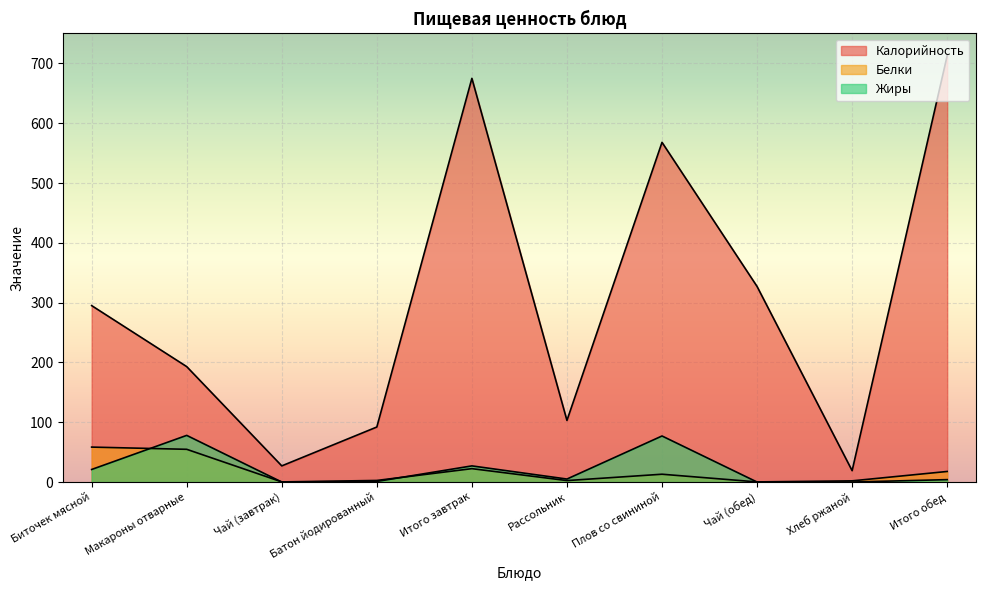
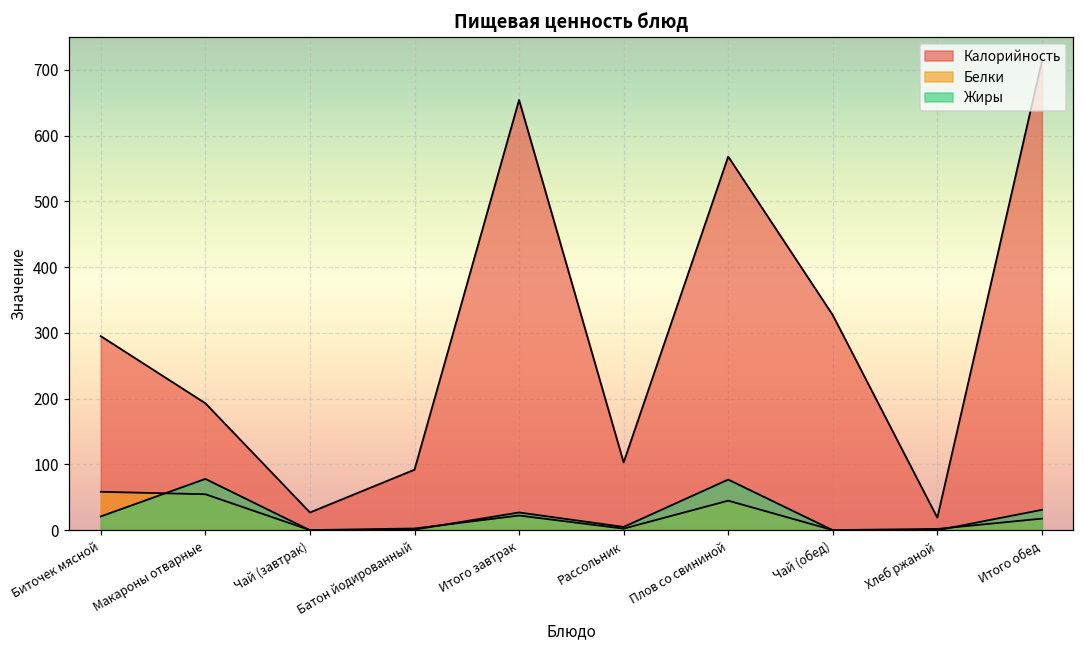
  {
    "Калорийность": {
      "Биточек мясной": 300,
      "Макароны отварные": 190,
      "Чай (завтрак)": 30,
      "Батон йодированный": 90,
-     "Итого завтрак": 680,
+     "Итого завтрак": 650,
      "Рассольник": 100,
      "Плов со свининой": 570,
      "Чай (обед)": 330,
      "Хлеб ржаной": 20
    },
    "Белки": {
      "Биточек мясной": 60,
      "Макароны отварные": 50,
      "Итого завтрак": 20,
-     "Плов со свининой": 10,
+     "Плов со свининой": 40,
      "Итого обед": 20
    },
    "Жиры": {
      "Биточек мясной": 20,
      "Макароны отварные": 80,
      "Итого завтрак": 30,
      "Плов со свининой": 80,
-     "Итого обед": 0
+     "Итого обед": 30
    }
  }
